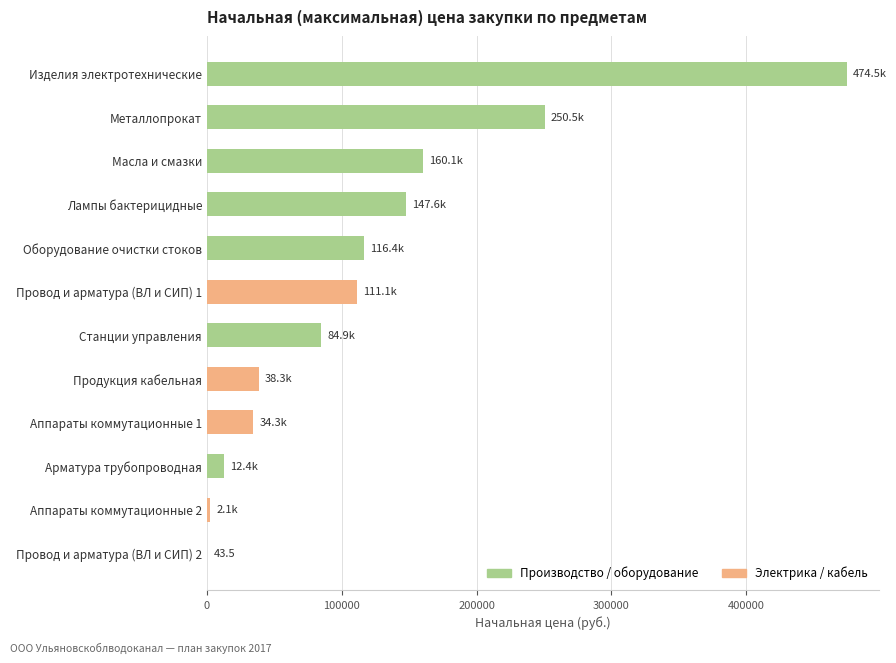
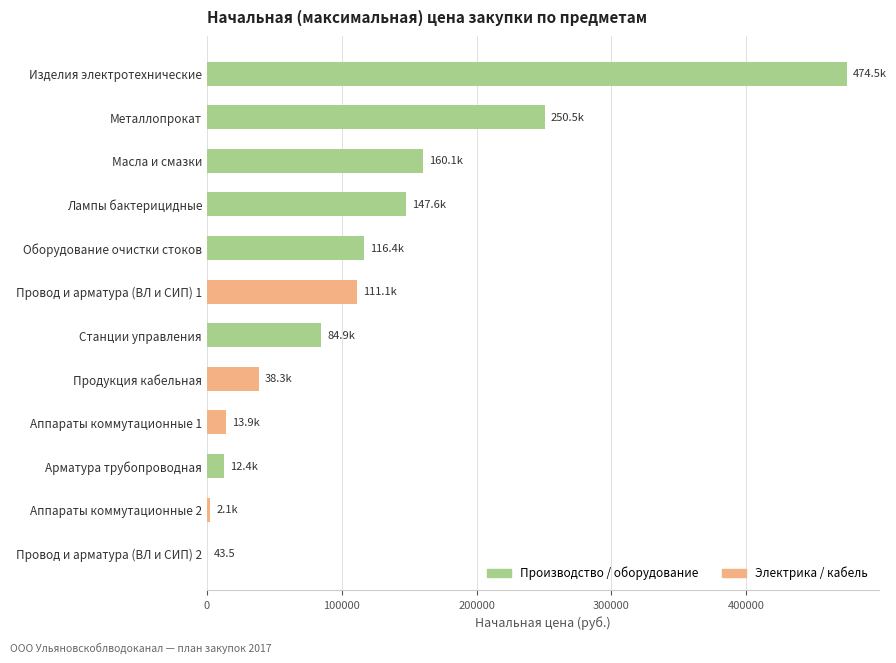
  {
    "Изделия электротехнические": "474.5k",
    "Металлопрокат": "250.5k",
    "Масла и смазки": "160.1k",
    "Лампы бактерицидные": "147.6k",
    "Оборудование очистки стоков": "116.4k",
    "Провод и арматура (ВЛ и СИП) 1": "111.1k",
    "Станции управления": "84.9k",
    "Продукция кабельная": "38.3k",
-   "Аппараты коммутационные 1": "34.3k",
+   "Аппараты коммутационные 1": "13.9k",
    "Арматура трубопроводная": "12.4k",
    "Аппараты коммутационные 2": "2.1k",
    "Провод и арматура (ВЛ и СИП) 2": "43.5"
  }
